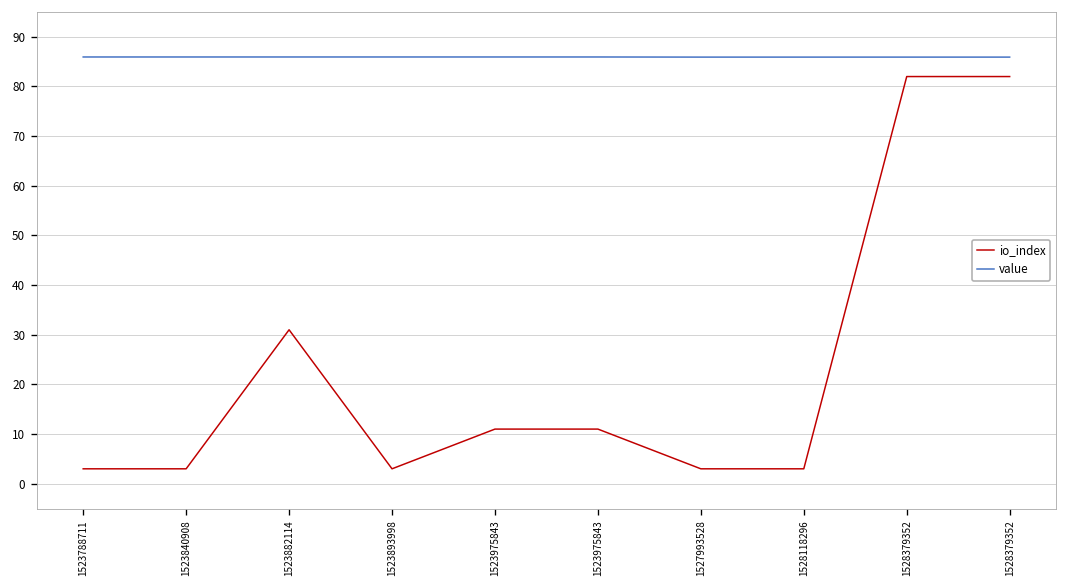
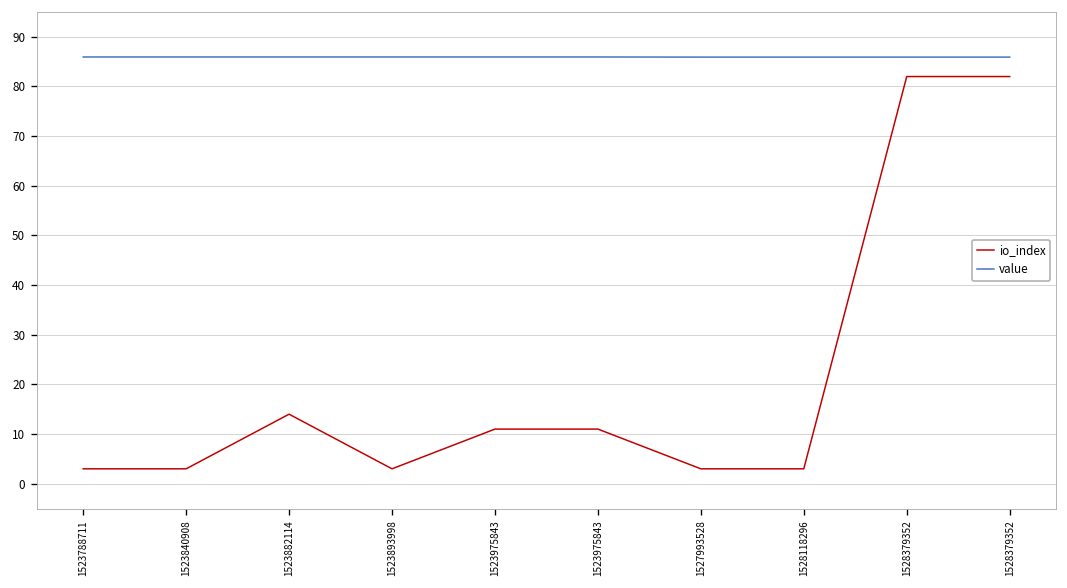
  {
    "io_index": {
      "1523788711": 3,
      "1523840908": 3,
-     "1523882114": 31,
+     "1523882114": 14,
      "1523893998": 3,
      "1527993528": 3,
      "1528118296": 3
    },
    "value": {
      "1523788711": 86,
      "1523840908": 86,
      "1523882114": 86,
      "1523893998": 86,
      "1527993528": 86,
      "1528118296": 86
    }
  }
